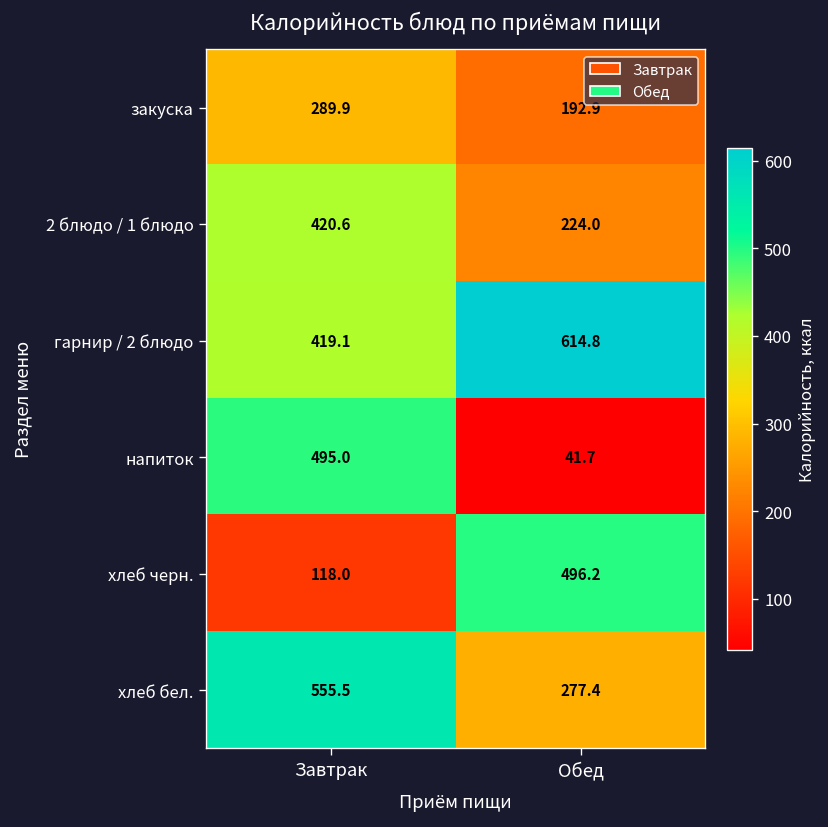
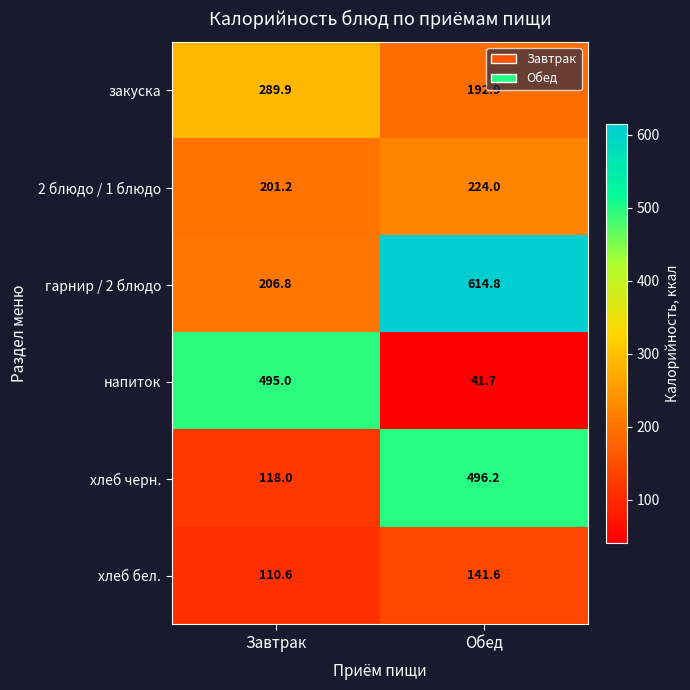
  {
    "закуска": {
      "Завтрак": 289.9
    },
    "2 блюдо / 1 блюдо": {
-     "Завтрак": 420.6,
+     "Завтрак": 201.2,
      "Обед": 224.0
    },
    "гарнир / 2 блюдо": {
-     "Завтрак": 419.1,
+     "Завтрак": 206.8,
      "Обед": 614.8
    },
    "напиток": {
      "Завтрак": 495.0,
      "Обед": 41.7
    },
    "хлеб черн.": {
      "Завтрак": 118.0,
      "Обед": 496.2
    },
    "хлеб бел.": {
-     "Завтрак": 555.5,
-     "Обед": 277.4
+     "Завтрак": 110.6,
+     "Обед": 141.6
    }
  }
